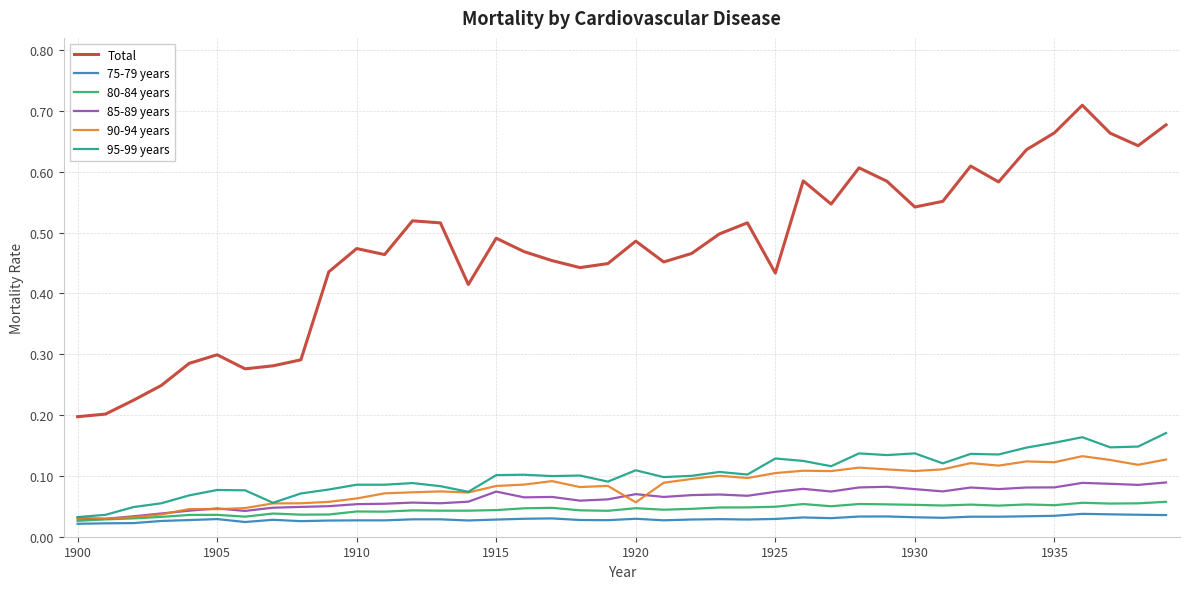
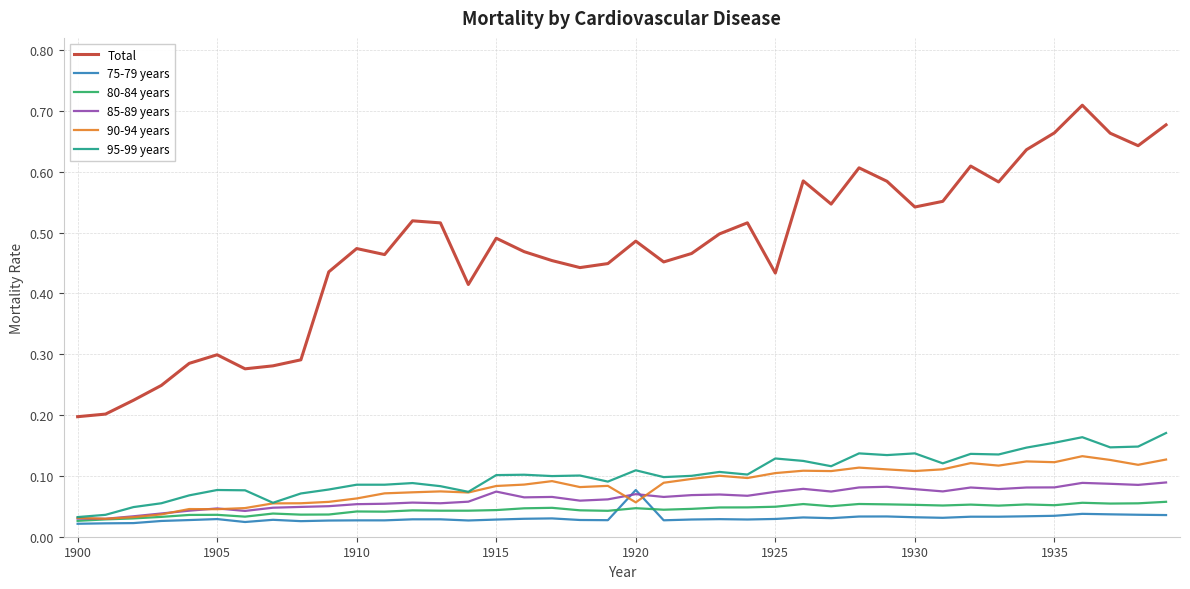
  {
    "Total": {
      "1900": 0.20,
      "1905": 0.30,
      "1910": 0.47,
      "1915": 0.49,
      "1920": 0.49,
      "1925": 0.43,
      "1930": 0.54,
      "1935": 0.66
    },
    "75-79 years": {
      "1900": 0.02,
      "1905": 0.03,
      "1910": 0.03,
      "1915": 0.03,
-     "1920": 0.03,
+     "1920": 0.08,
      "1925": 0.03,
      "1930": 0.03,
      "1935": 0.03
    },
    "85-89 years": {
      "1910": 0.05,
      "1915": 0.07,
      "1920": 0.07,
      "1925": 0.07,
      "1930": 0.08,
      "1935": 0.08
    },
    "90-94 years": {
      "1910": 0.06,
      "1915": 0.08,
      "1920": 0.06,
      "1925": 0.10,
      "1930": 0.11,
      "1935": 0.12
    }
  }
